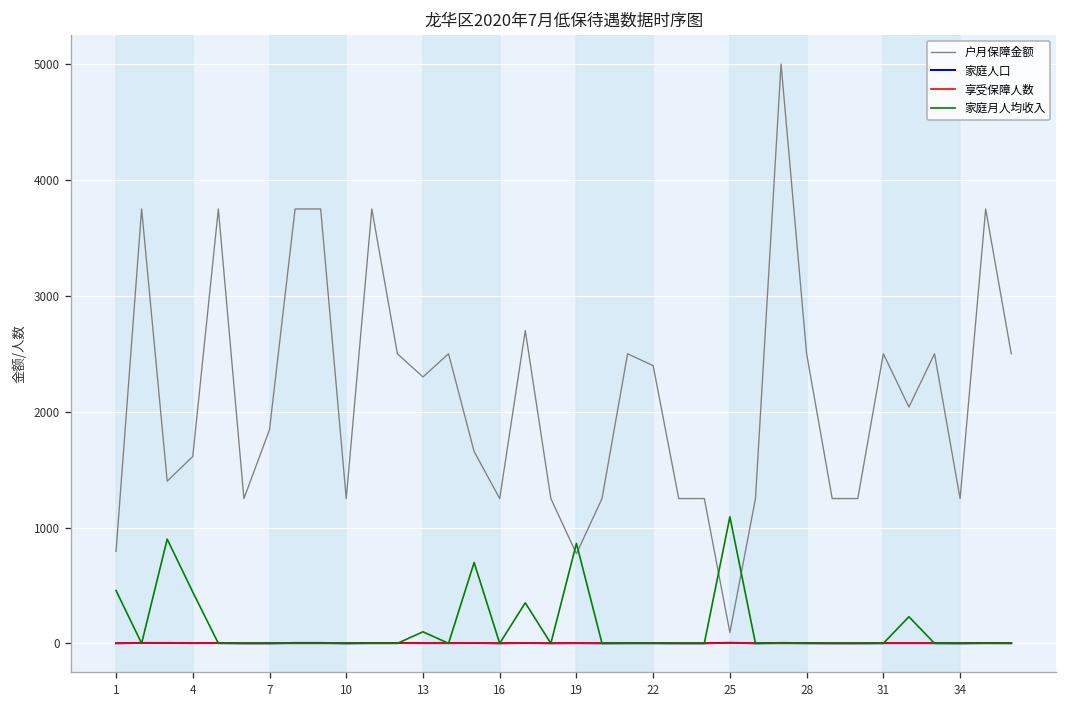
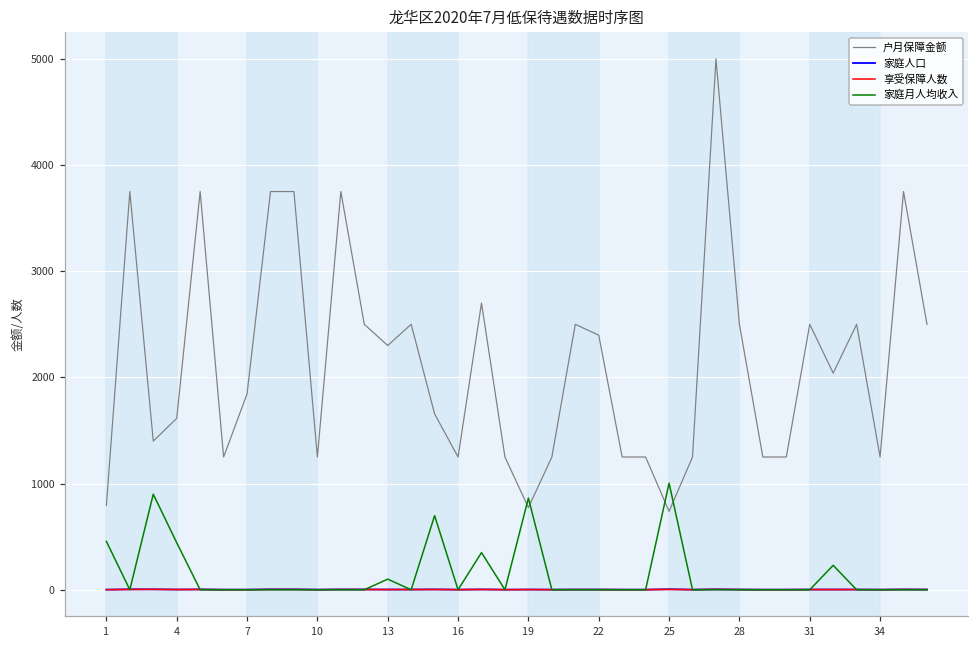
  {
    "户月保障金额": {
      "1": 800,
      "4": 1600,
      "7": 1800,
      "10": 1300,
      "13": 2300,
      "16": 1300,
      "19": 800,
      "22": 2400,
-     "25": 100,
+     "25": 700,
      "28": 2500,
      "31": 2500,
      "34": 1300
    },
    "享受保障人数": {
      "1": 0,
      "4": 0,
      "13": 0,
      "19": 0,
      "25": 0
    },
    "家庭月人均收入": {
      "1": 500,
      "4": 400,
      "13": 100,
      "19": 900,
-     "25": 1100
+     "25": 1000
    }
  }
